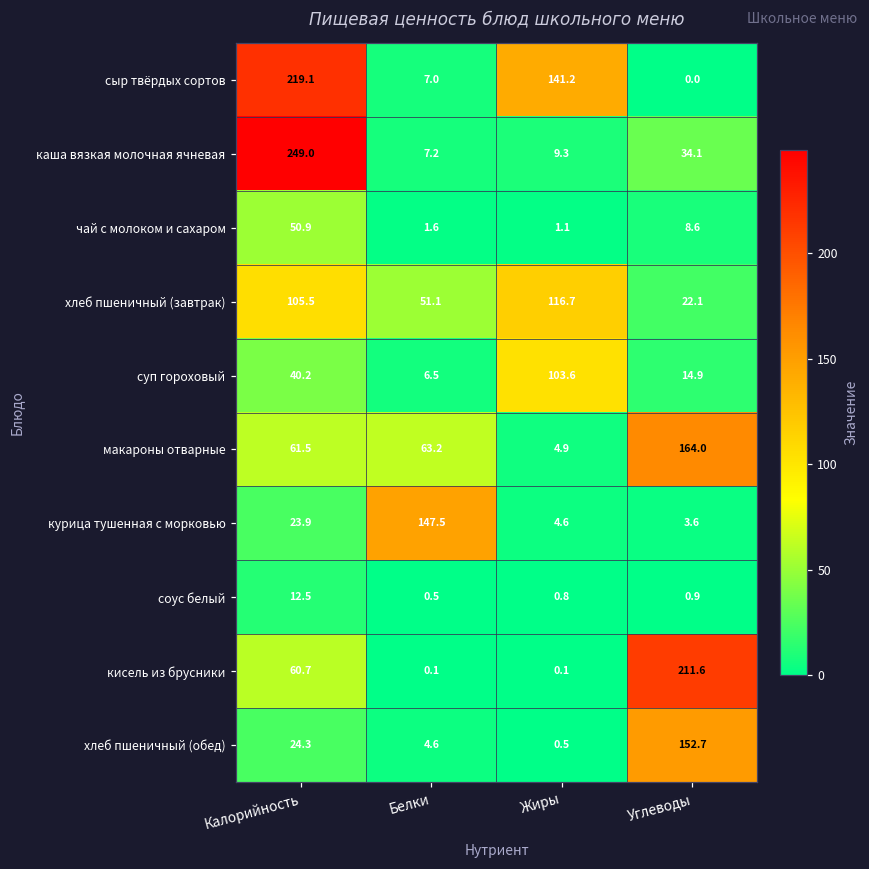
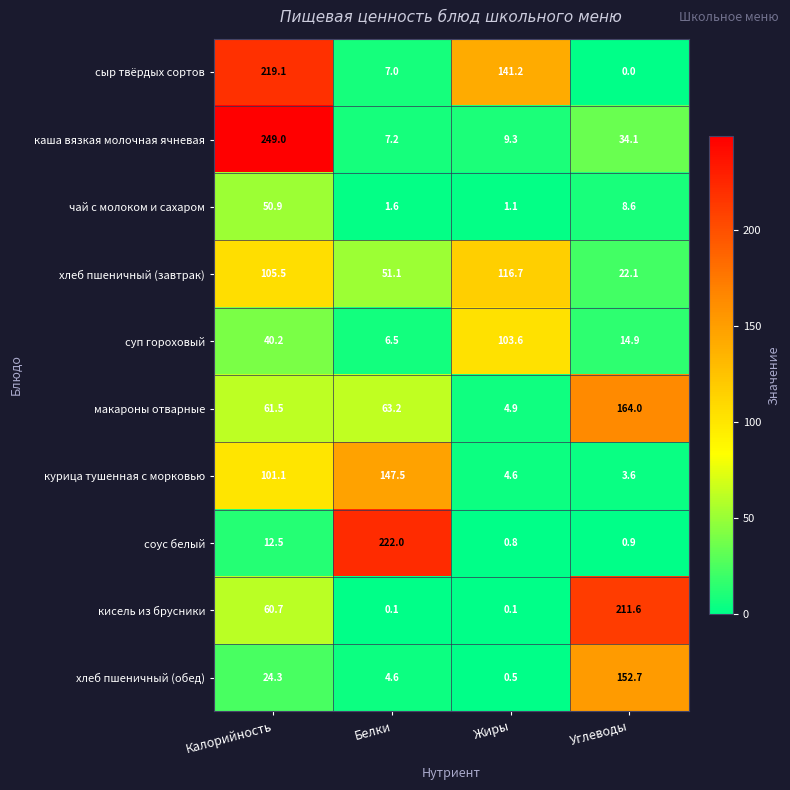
  {
    "сыр твёрдых сортов": {
      "Калорийность": 219.1,
      "Белки": 7.0,
      "Жиры": 141.2,
      "Углеводы": 0.0
    },
    "каша вязкая молочная ячневая": {
      "Калорийность": 249.0,
      "Белки": 7.2,
      "Жиры": 9.3,
      "Углеводы": 34.1
    },
    "чай с молоком и сахаром": {
      "Калорийность": 50.9,
      "Белки": 1.6,
      "Жиры": 1.1,
      "Углеводы": 8.6
    },
    "хлеб пшеничный (завтрак)": {
      "Калорийность": 105.5,
      "Белки": 51.1,
      "Жиры": 116.7,
      "Углеводы": 22.1
    },
    "суп гороховый": {
      "Калорийность": 40.2,
      "Белки": 6.5,
      "Жиры": 103.6,
      "Углеводы": 14.9
    },
    "макароны отварные": {
      "Калорийность": 61.5,
      "Белки": 63.2,
      "Жиры": 4.9,
      "Углеводы": 164.0
    },
    "курица тушенная с морковью": {
-     "Калорийность": 23.9,
+     "Калорийность": 101.1,
      "Белки": 147.5,
      "Жиры": 4.6,
      "Углеводы": 3.6
    },
    "соус белый": {
      "Калорийность": 12.5,
-     "Белки": 0.5,
+     "Белки": 222.0,
      "Жиры": 0.8,
      "Углеводы": 0.9
    },
    "кисель из брусники": {
      "Калорийность": 60.7,
      "Белки": 0.1,
      "Жиры": 0.1,
      "Углеводы": 211.6
    },
    "хлеб пшеничный (обед)": {
      "Калорийность": 24.3,
      "Белки": 4.6,
      "Жиры": 0.5,
      "Углеводы": 152.7
    }
  }
